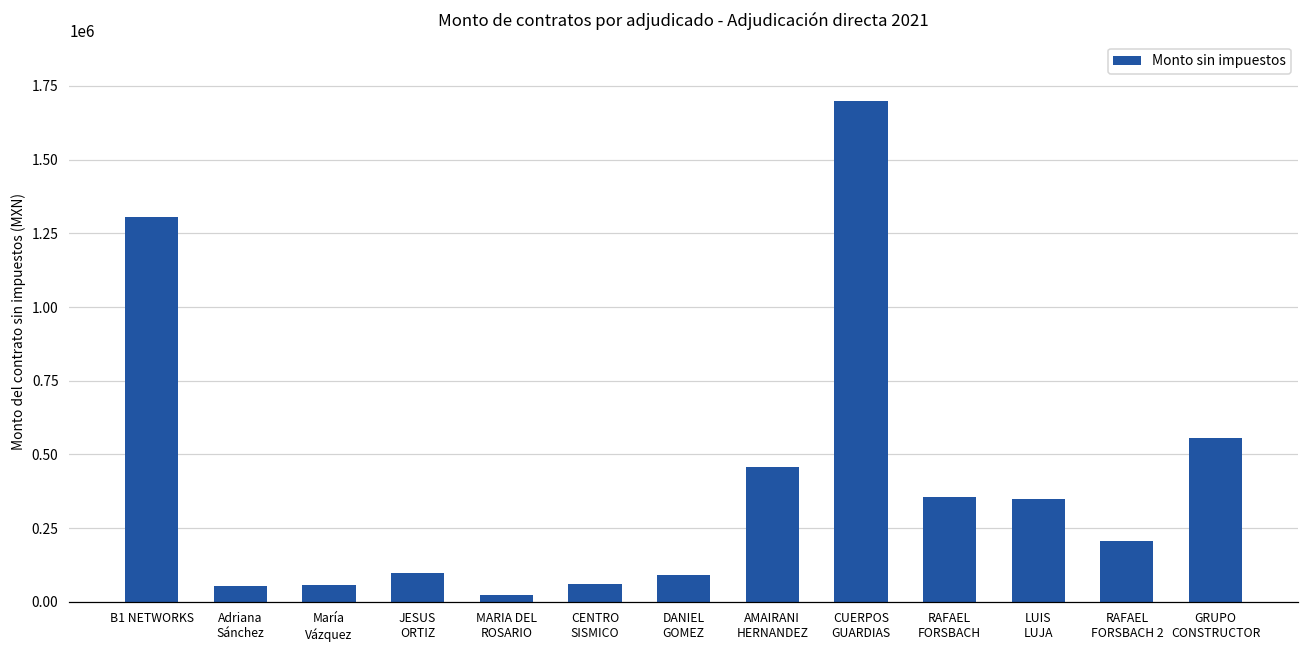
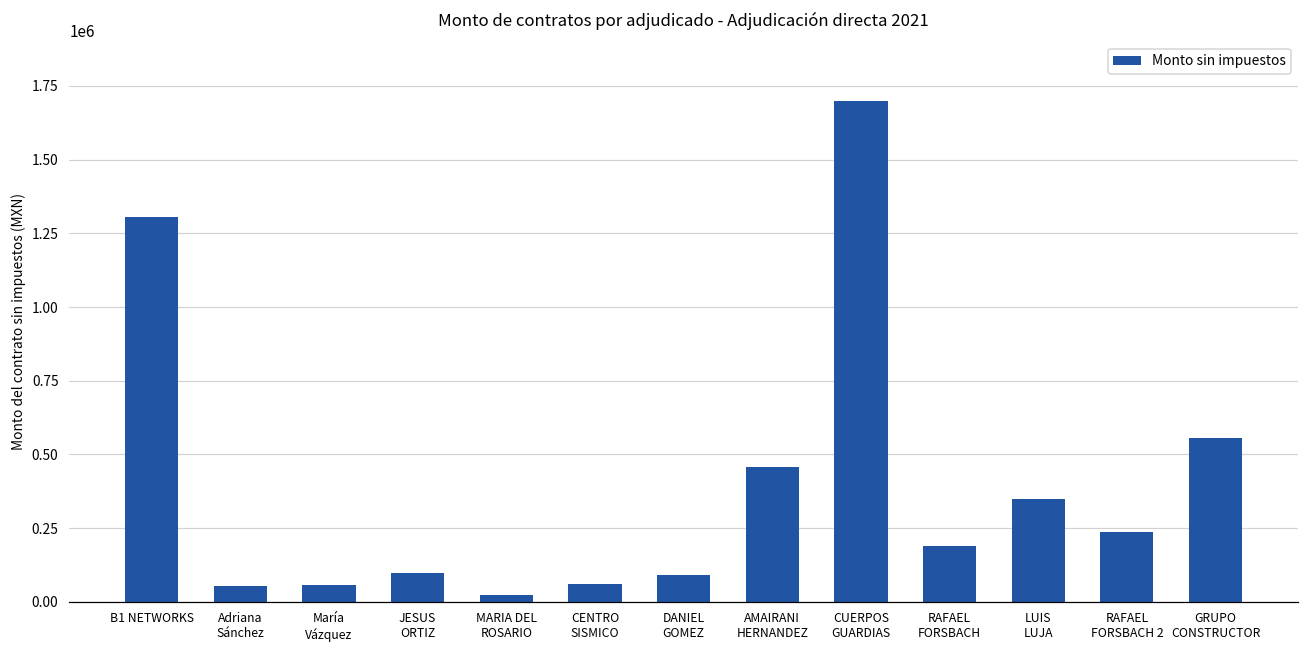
  {
    "B1 NETWORKS": 1310000,
    "Adriana Sánchez": 50000,
    "María Vázquez": 60000,
    "JESUS ORTIZ": 100000,
    "MARIA DEL ROSARIO": 20000,
    "CENTRO SISMICO": 60000,
    "DANIEL GOMEZ": 90000,
    "AMAIRANI HERNANDEZ": 460000,
    "CUERPOS GUARDIAS": 1700000,
-   "RAFAEL FORSBACH": 360000,
+   "RAFAEL FORSBACH": 190000,
    "LUIS LUJA": 350000,
-   "RAFAEL FORSBACH 2": 210000,
+   "RAFAEL FORSBACH 2": 240000,
    "GRUPO CONSTRUCTOR": 550000
  }
